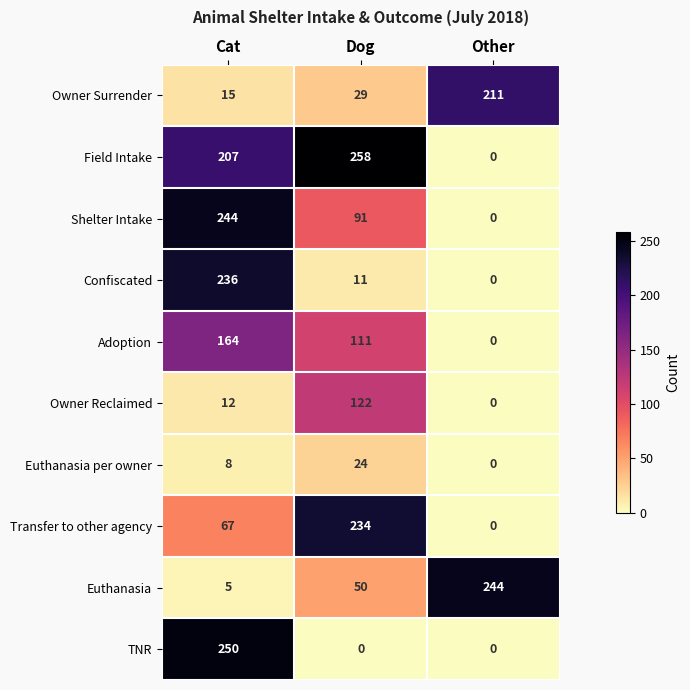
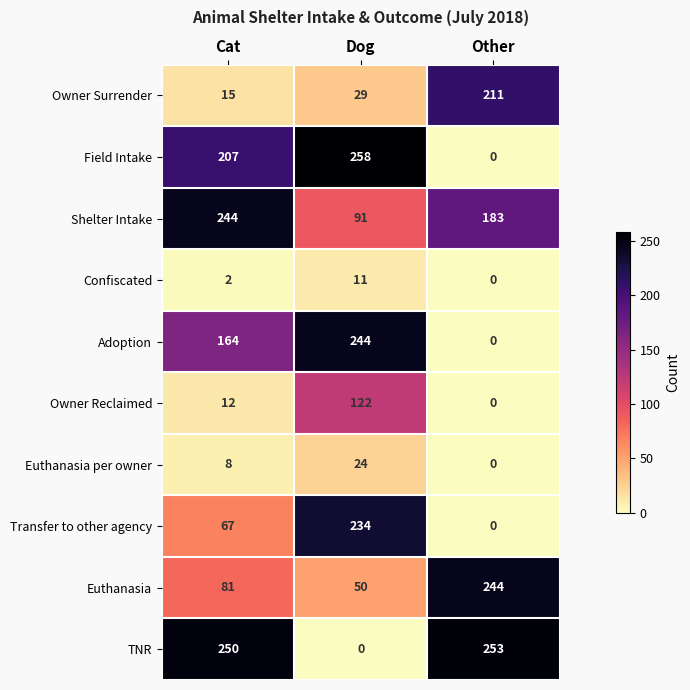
  {
    "Owner Surrender": {
      "Cat": 15,
      "Dog": 29,
      "Other": 211
    },
    "Field Intake": {
      "Cat": 207,
      "Dog": 258,
      "Other": 0
    },
    "Shelter Intake": {
      "Cat": 244,
      "Dog": 91,
-     "Other": 0
+     "Other": 183
    },
    "Confiscated": {
-     "Cat": 236,
+     "Cat": 2,
      "Dog": 11,
      "Other": 0
    },
    "Adoption": {
      "Cat": 164,
-     "Dog": 111,
+     "Dog": 244,
      "Other": 0
    },
    "Owner Reclaimed": {
      "Cat": 12,
      "Dog": 122,
      "Other": 0
    },
    "Euthanasia per owner": {
      "Cat": 8,
      "Dog": 24,
      "Other": 0
    },
    "Transfer to other agency": {
      "Cat": 67,
      "Dog": 234,
      "Other": 0
    },
    "Euthanasia": {
-     "Cat": 5,
+     "Cat": 81,
      "Dog": 50,
      "Other": 244
    },
    "TNR": {
      "Cat": 250,
      "Dog": 0,
-     "Other": 0
+     "Other": 253
    }
  }
